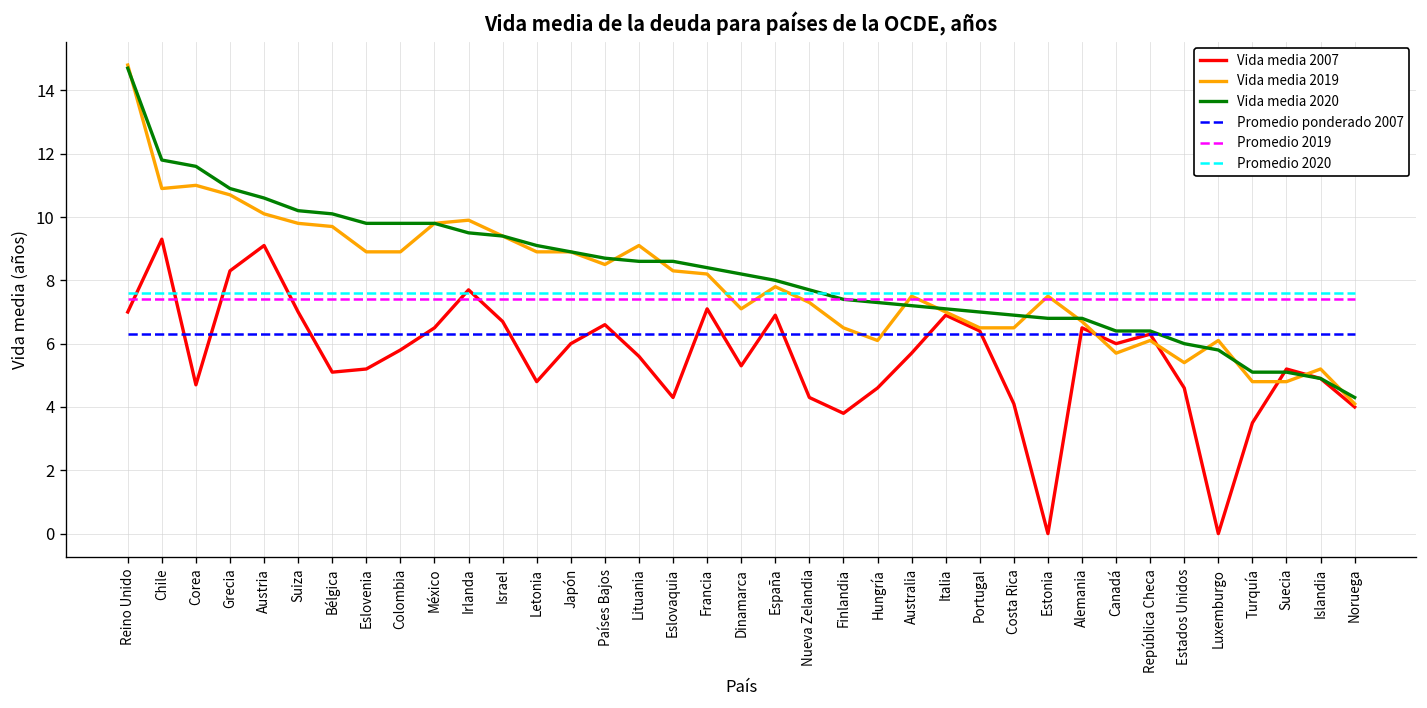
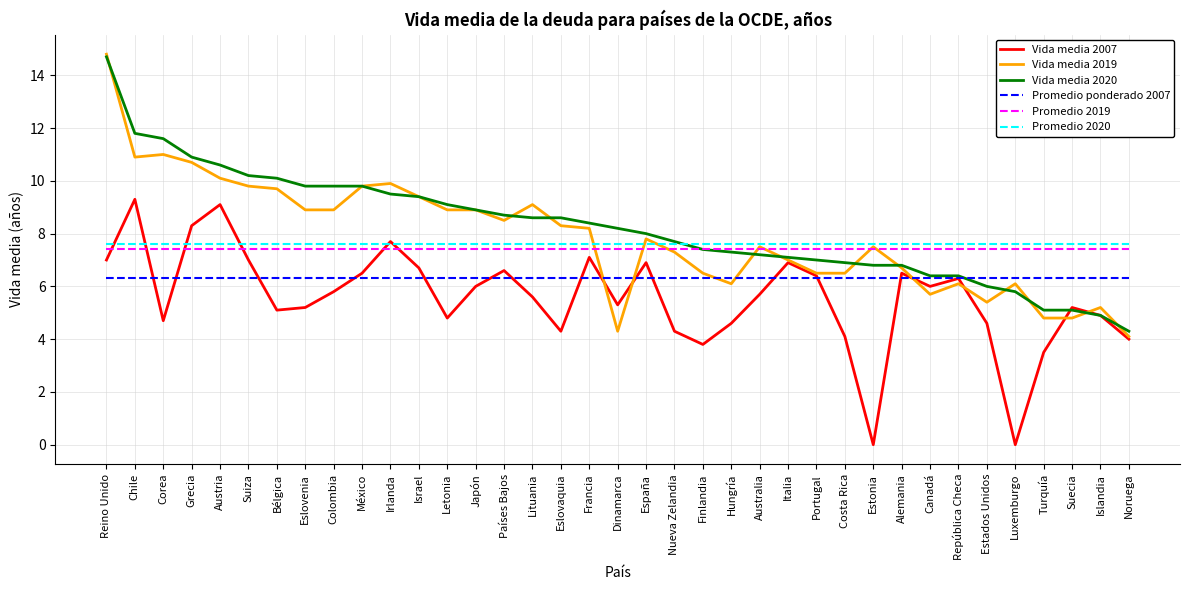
  {
    "Vida media 2019": {
      "Reino Unido": 14.8,
      "Chile": 10.9,
      "Corea": 11.0,
      "Grecia": 10.7,
      "Austria": 10.1,
      "Suiza": 9.8,
      "Bélgica": 9.7,
      "Eslovenia": 8.9,
      "Colombia": 8.9,
      "Irlanda": 9.9,
      "Letonia": 8.9,
      "Países Bajos": 8.5,
      "Lituania": 9.1,
      "Eslovaquia": 8.3,
      "Francia": 8.2,
-     "Dinamarca": 7.1,
+     "Dinamarca": 4.3,
      "España": 7.8,
      "Nueva Zelandia": 7.3,
      "Finlandia": 6.5,
      "Hungría": 6.1,
      "Australia": 7.5,
      "Italia": 7.0,
      "Portugal": 6.5,
      "Costa Rica": 6.5,
      "Estonia": 7.5,
      "Alemania": 6.7,
      "Canadá": 5.7,
      "República Checa": 6.1,
      "Estados Unidos": 5.4,
      "Luxemburgo": 6.1,
      "Turquía": 4.8,
      "Suecia": 4.8,
      "Islandia": 5.2,
      "Noruega": 4.1
    }
  }
